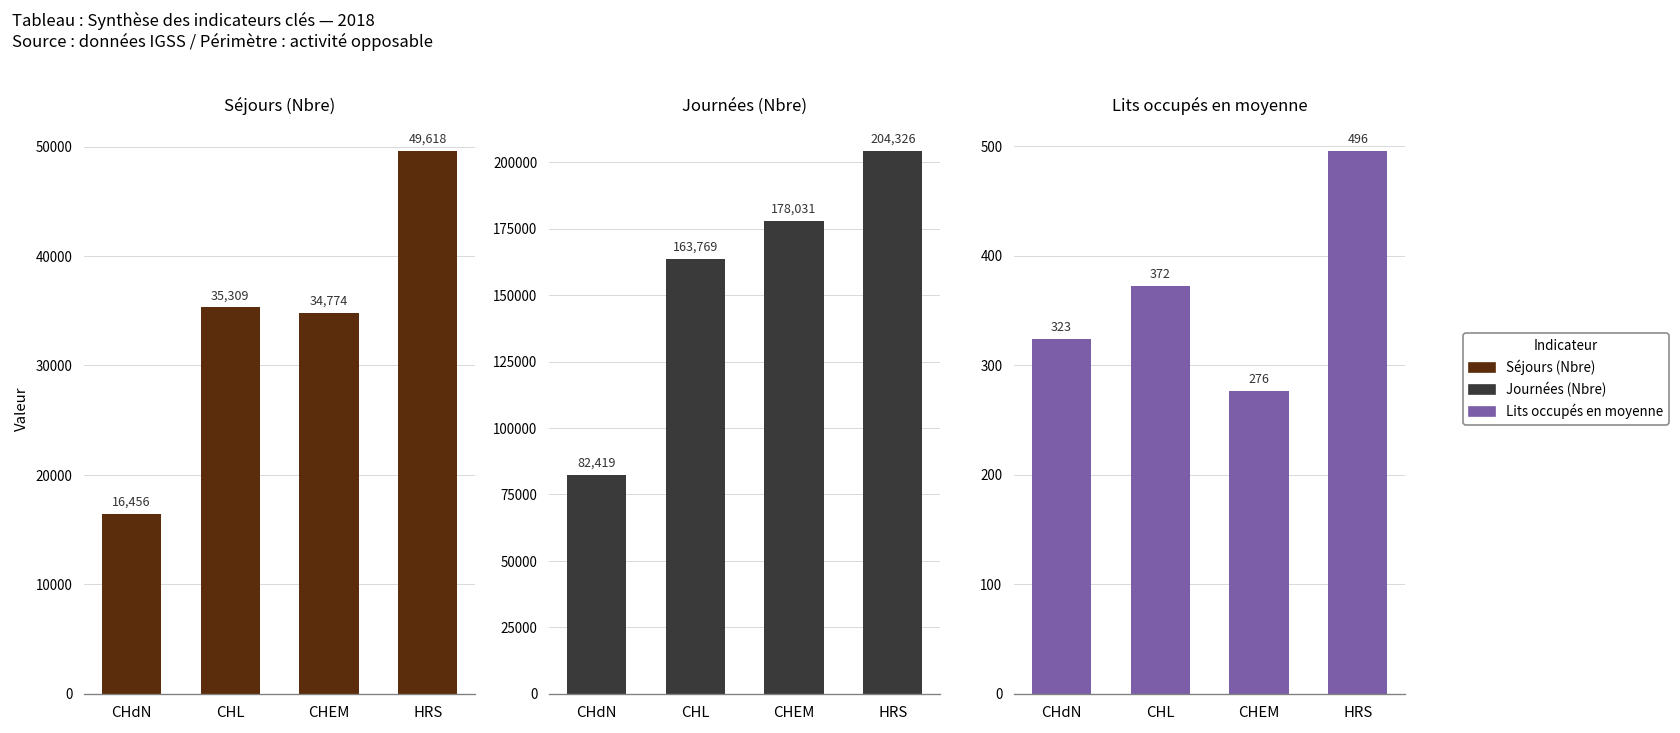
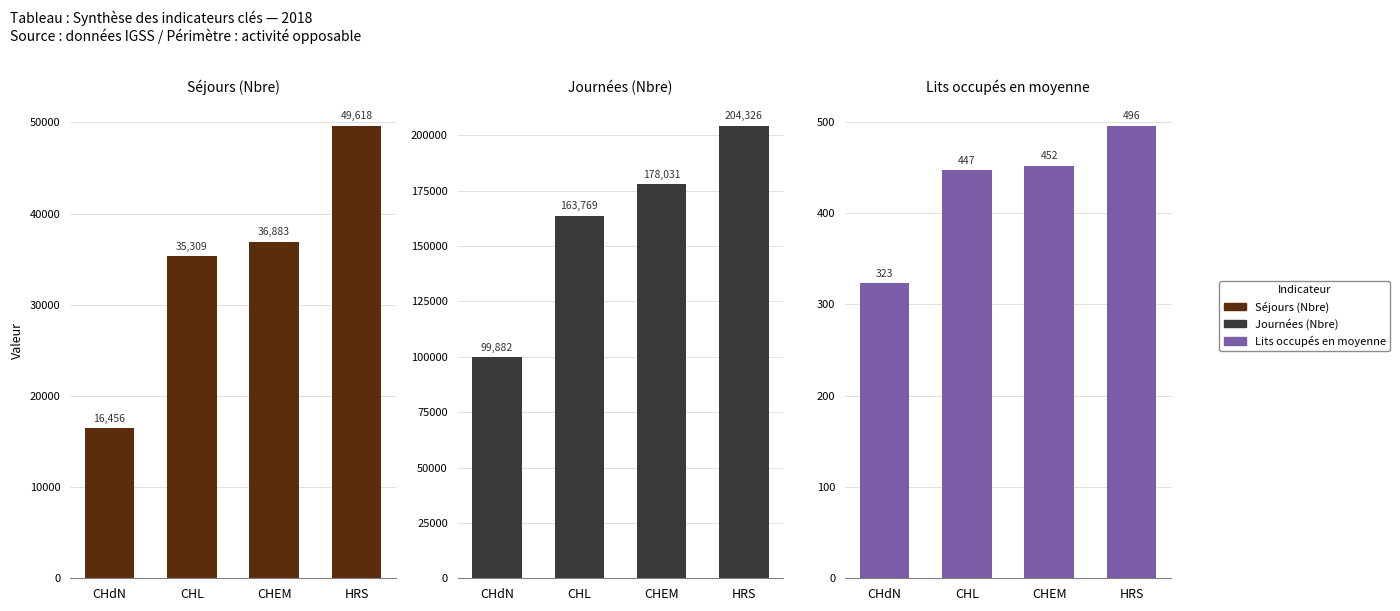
  {
    "Séjours (Nbre)": {
      "CHdN": "16,456",
      "CHL": "35,309",
-     "CHEM": "34,774",
+     "CHEM": "36,883",
      "HRS": "49,618"
    },
    "Journées (Nbre)": {
-     "CHdN": "82,419",
+     "CHdN": "99,882",
      "CHL": "163,769",
      "CHEM": "178,031",
      "HRS": "204,326"
    },
    "Lits occupés en moyenne": {
      "CHdN": "323",
-     "CHL": "372",
-     "CHEM": "276",
+     "CHL": "447",
+     "CHEM": "452",
      "HRS": "496"
    }
  }
